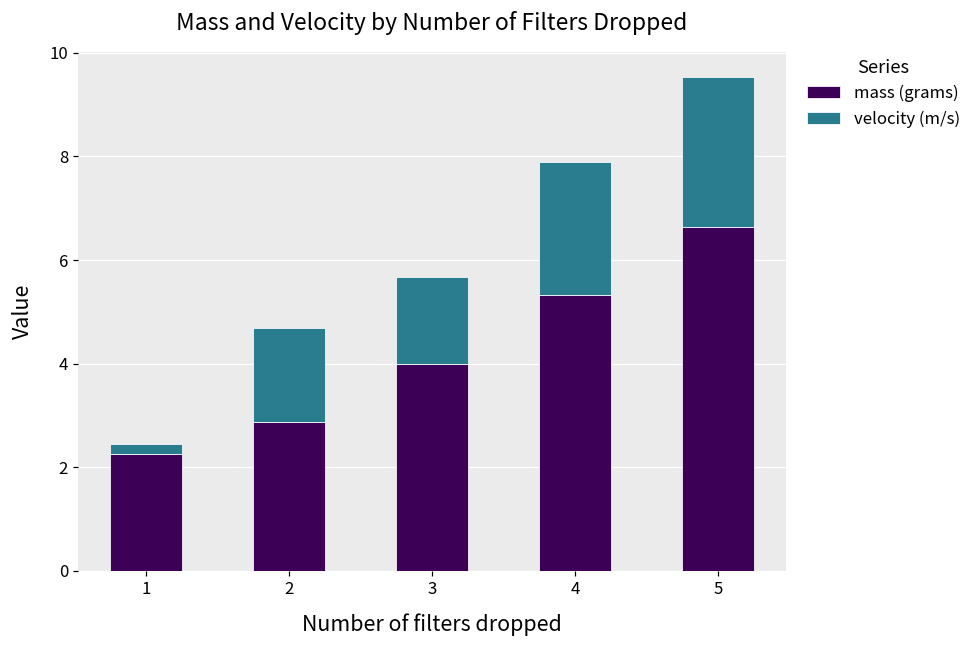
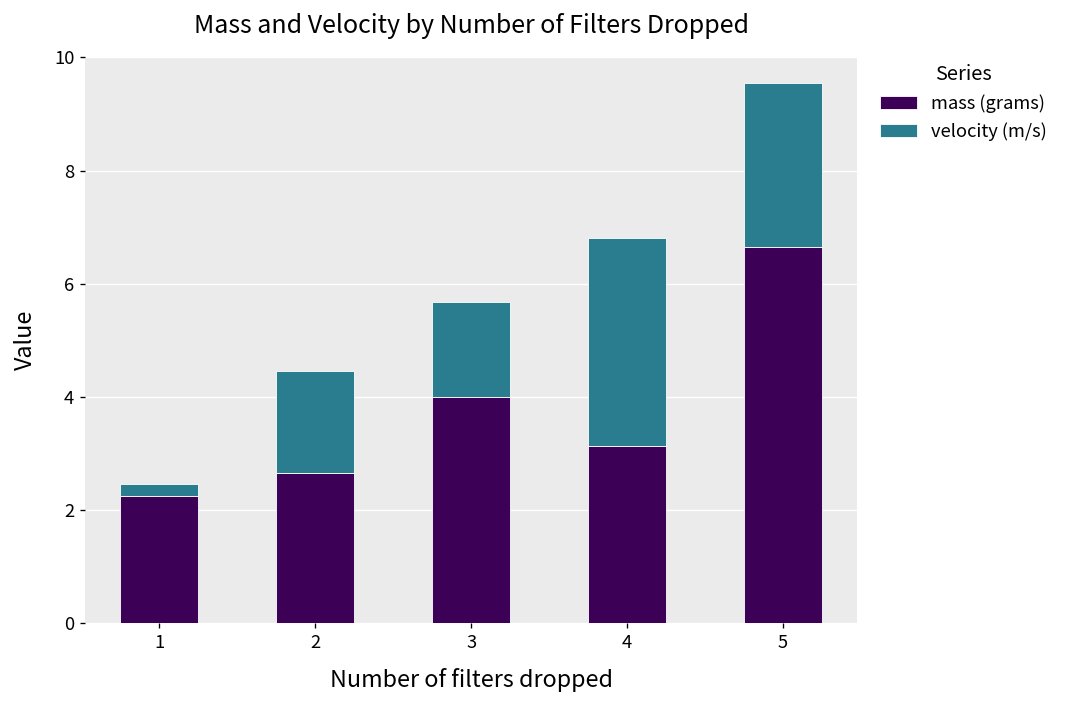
  {
    "mass (grams)": {
      "1": 2.3,
-     "2": 2.9,
+     "2": 2.7,
      "3": 4.0,
-     "4": 5.3,
+     "4": 3.1,
      "5": 6.6
    },
    "velocity (m/s)": {
      "1": 0.2,
      "2": 1.8,
      "3": 1.7,
-     "4": 2.6,
+     "4": 3.7,
      "5": 2.9
    }
  }
